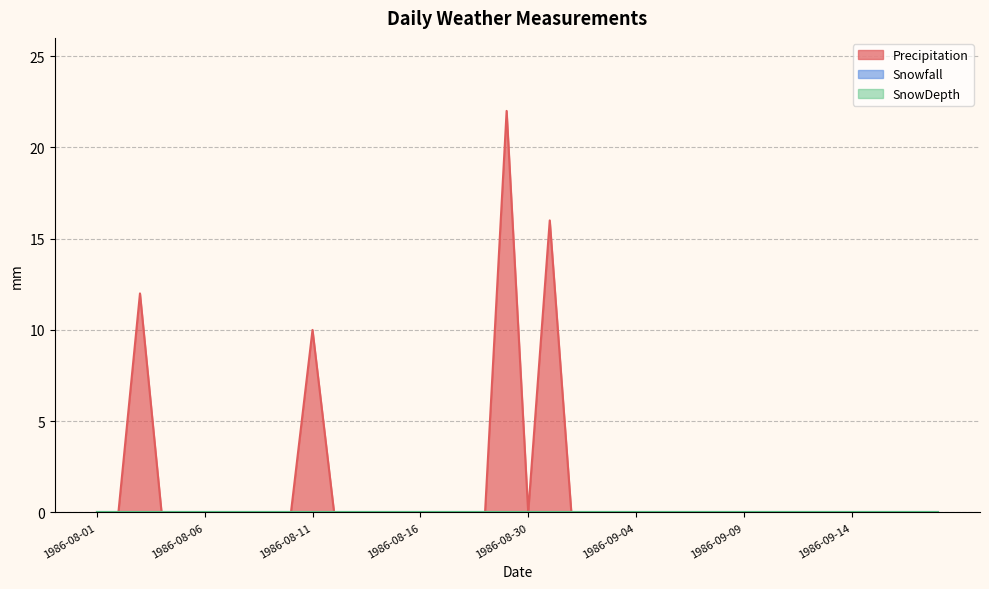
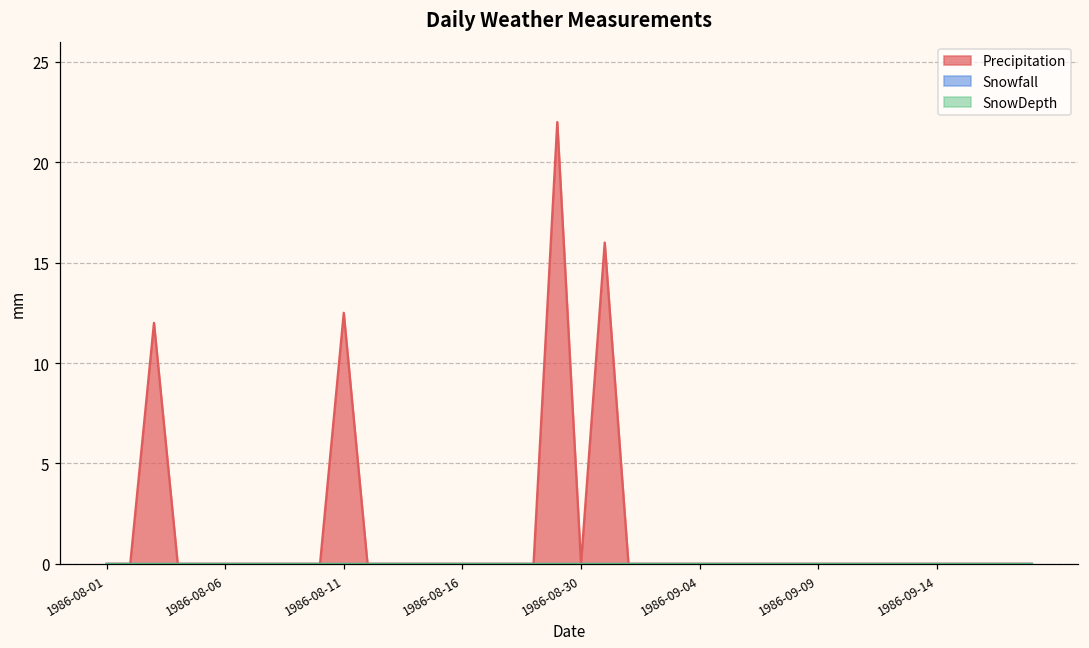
  {
    "Precipitation": {
-     "1986-08-11": 10.0
+     "1986-08-11": 12.5
    },
    "SnowDepth": {
      "1986-08-11": 0.0
    }
  }
